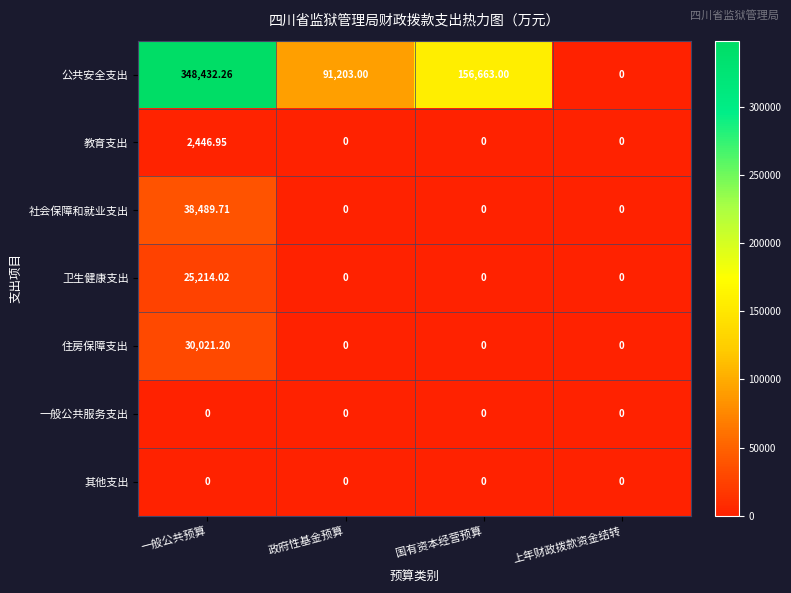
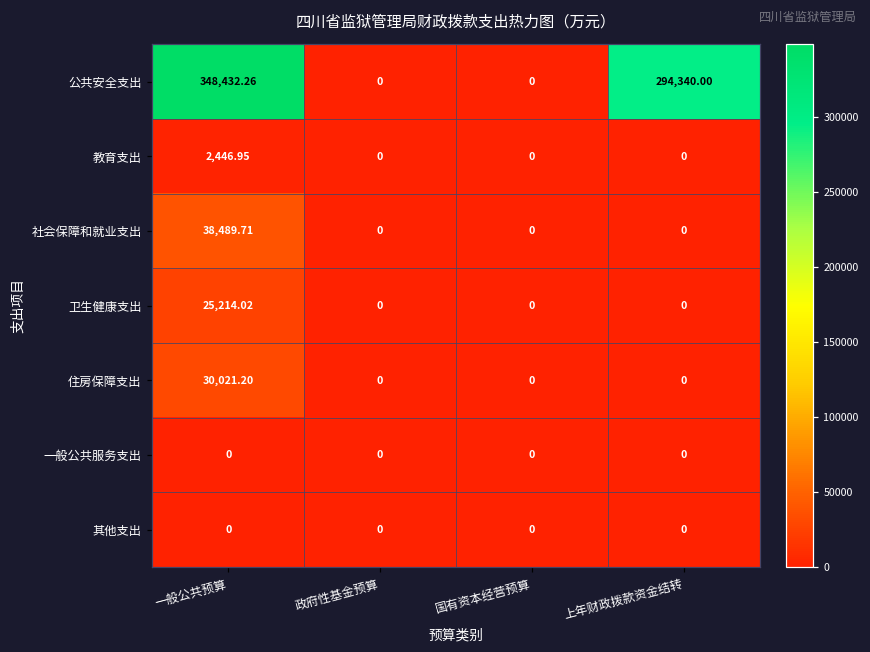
  {
    "公共安全支出": {
      "一般公共预算": "348,432.26",
-     "政府性基金预算": "91,203.00",
-     "国有资本经营预算": "156,663.00",
-     "上年财政拨款资金结转": "0"
+     "政府性基金预算": "0",
+     "国有资本经营预算": "0",
+     "上年财政拨款资金结转": "294,340.00"
    },
    "教育支出": {
      "一般公共预算": "2,446.95",
      "政府性基金预算": "0",
      "国有资本经营预算": "0",
      "上年财政拨款资金结转": "0"
    },
    "社会保障和就业支出": {
      "一般公共预算": "38,489.71",
      "政府性基金预算": "0",
      "国有资本经营预算": "0",
      "上年财政拨款资金结转": "0"
    },
    "卫生健康支出": {
      "一般公共预算": "25,214.02",
      "政府性基金预算": "0",
      "国有资本经营预算": "0",
      "上年财政拨款资金结转": "0"
    },
    "住房保障支出": {
      "一般公共预算": "30,021.20",
      "政府性基金预算": "0",
      "国有资本经营预算": "0",
      "上年财政拨款资金结转": "0"
    },
    "一般公共服务支出": {
      "一般公共预算": "0",
      "政府性基金预算": "0",
      "国有资本经营预算": "0",
      "上年财政拨款资金结转": "0"
    },
    "其他支出": {
      "一般公共预算": "0",
      "政府性基金预算": "0",
      "国有资本经营预算": "0",
      "上年财政拨款资金结转": "0"
    }
  }
